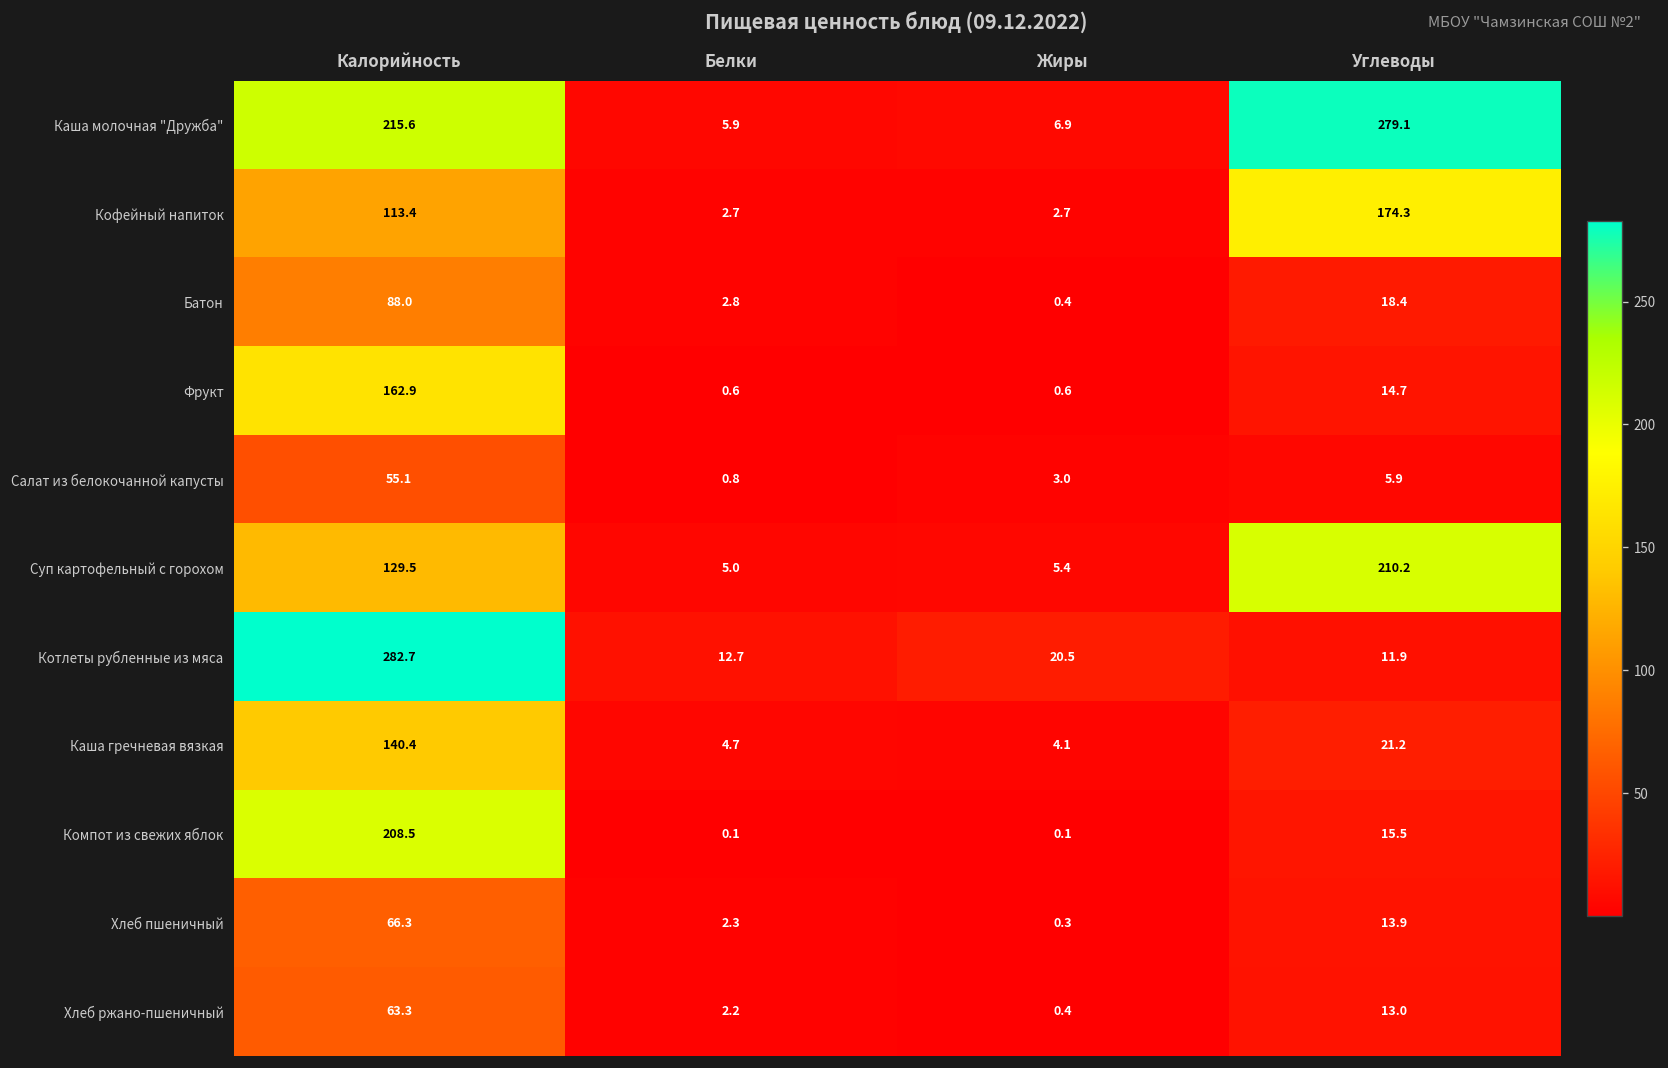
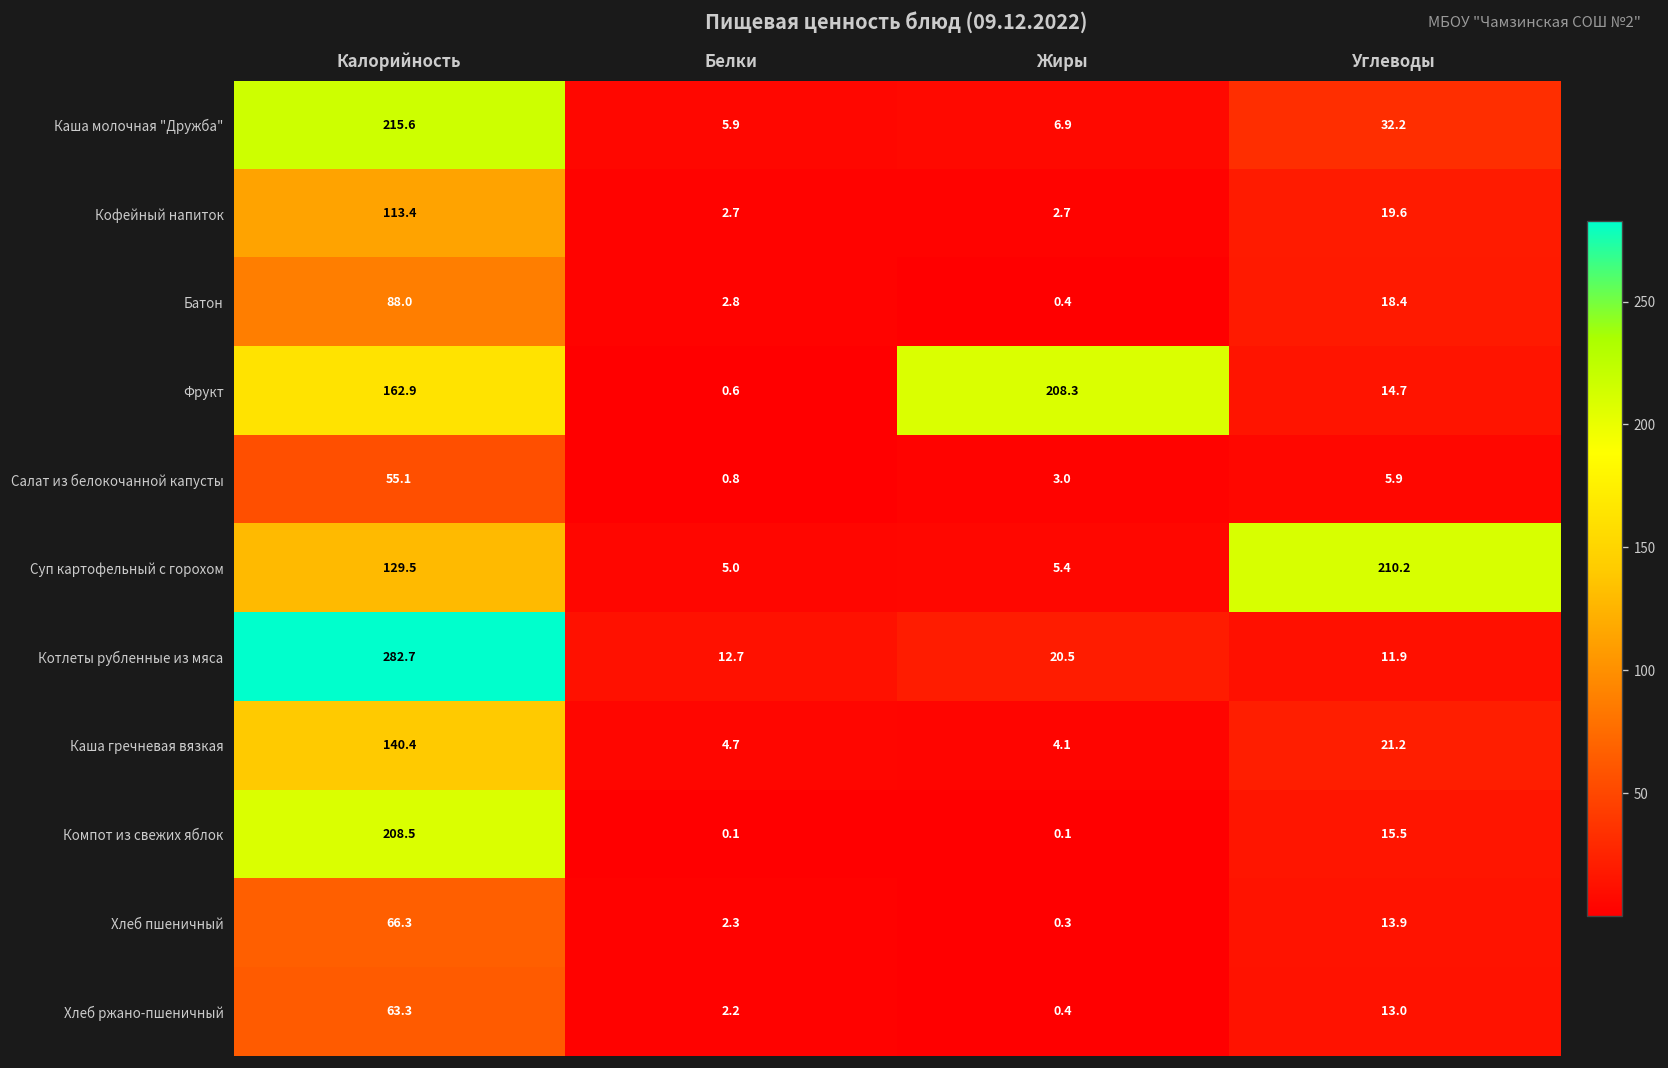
  {
    "Каша молочная \"Дружба\"": {
      "Калорийность": 215.6,
      "Белки": 5.9,
      "Жиры": 6.9,
-     "Углеводы": 279.1
+     "Углеводы": 32.2
    },
    "Кофейный напиток": {
      "Калорийность": 113.4,
      "Белки": 2.7,
      "Жиры": 2.7,
-     "Углеводы": 174.3
+     "Углеводы": 19.6
    },
    "Батон": {
      "Калорийность": 88.0,
      "Белки": 2.8,
      "Жиры": 0.4,
      "Углеводы": 18.4
    },
    "Фрукт": {
      "Калорийность": 162.9,
      "Белки": 0.6,
-     "Жиры": 0.6,
+     "Жиры": 208.3,
      "Углеводы": 14.7
    },
    "Салат из белокочанной капусты": {
      "Калорийность": 55.1,
      "Белки": 0.8,
      "Жиры": 3.0,
      "Углеводы": 5.9
    },
    "Суп картофельный с горохом": {
      "Калорийность": 129.5,
      "Белки": 5.0,
      "Жиры": 5.4,
      "Углеводы": 210.2
    },
    "Котлеты рубленные из мяса": {
      "Калорийность": 282.7,
      "Белки": 12.7,
      "Жиры": 20.5,
      "Углеводы": 11.9
    },
    "Каша гречневая вязкая": {
      "Калорийность": 140.4,
      "Белки": 4.7,
      "Жиры": 4.1,
      "Углеводы": 21.2
    },
    "Компот из свежих яблок": {
      "Калорийность": 208.5,
      "Белки": 0.1,
      "Жиры": 0.1,
      "Углеводы": 15.5
    },
    "Хлеб пшеничный": {
      "Калорийность": 66.3,
      "Белки": 2.3,
      "Жиры": 0.3,
      "Углеводы": 13.9
    },
    "Хлеб ржано-пшеничный": {
      "Калорийность": 63.3,
      "Белки": 2.2,
      "Жиры": 0.4,
      "Углеводы": 13.0
    }
  }
